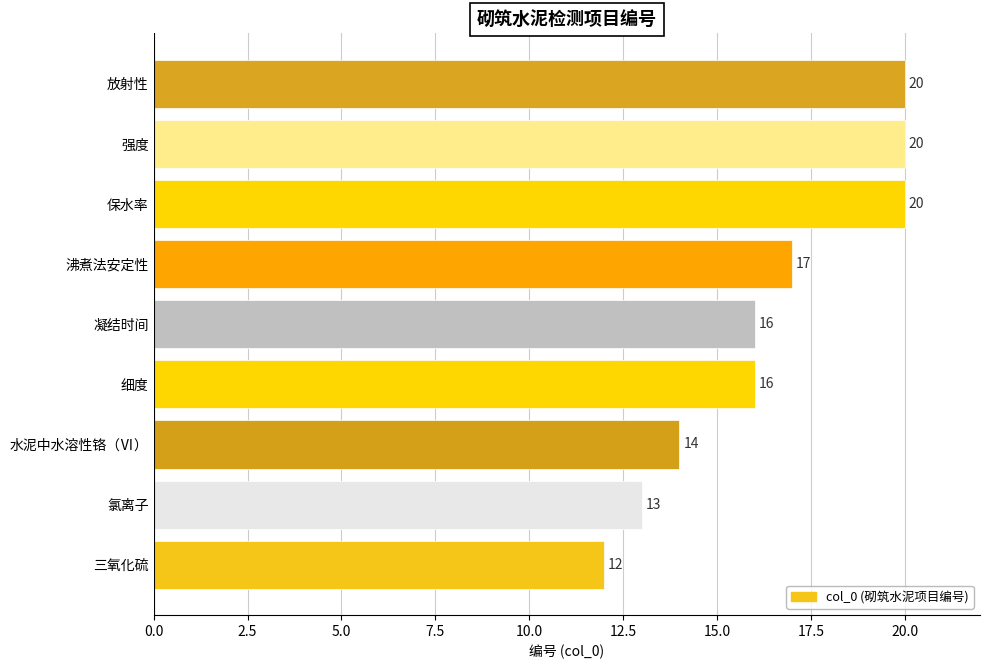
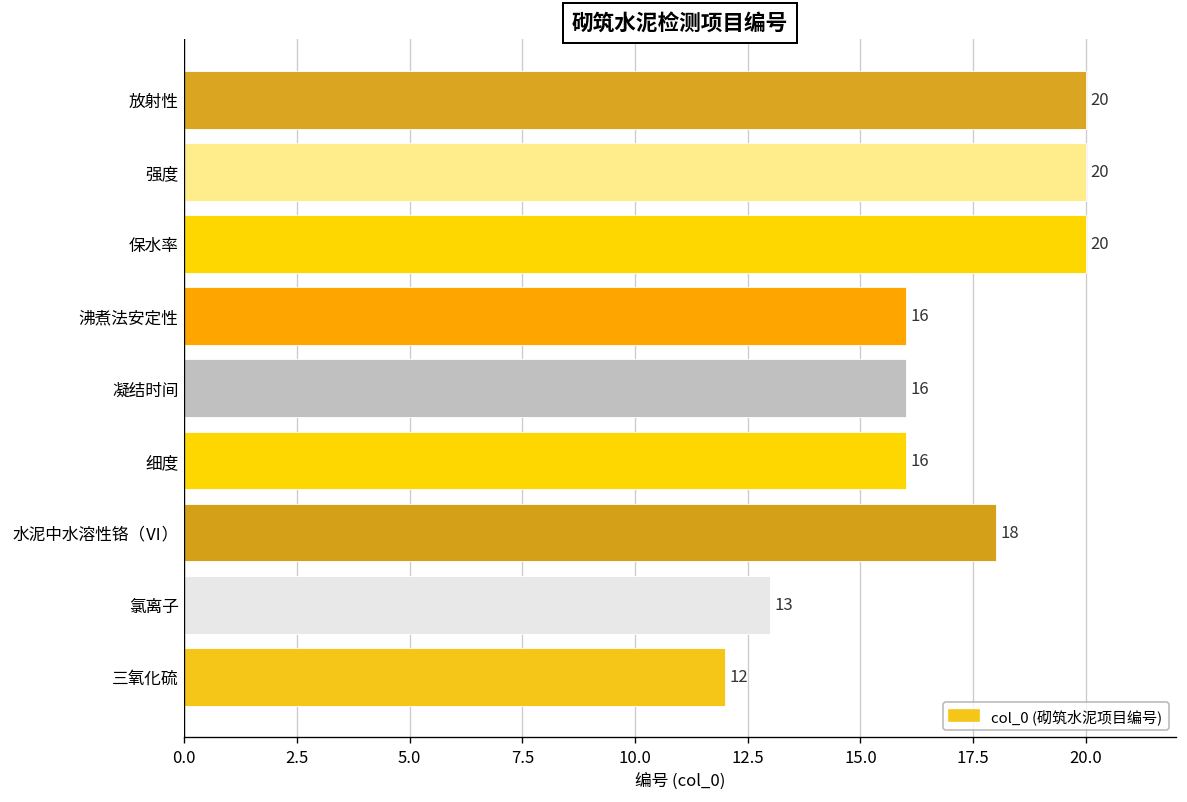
  {
    "放射性": 20,
    "强度": 20,
    "保水率": 20,
-   "沸煮法安定性": 17,
+   "沸煮法安定性": 16,
    "凝结时间": 16,
    "细度": 16,
-   "水泥中水溶性铬（Ⅵ）": 14,
+   "水泥中水溶性铬（Ⅵ）": 18,
    "氯离子": 13,
    "三氧化硫": 12
  }
